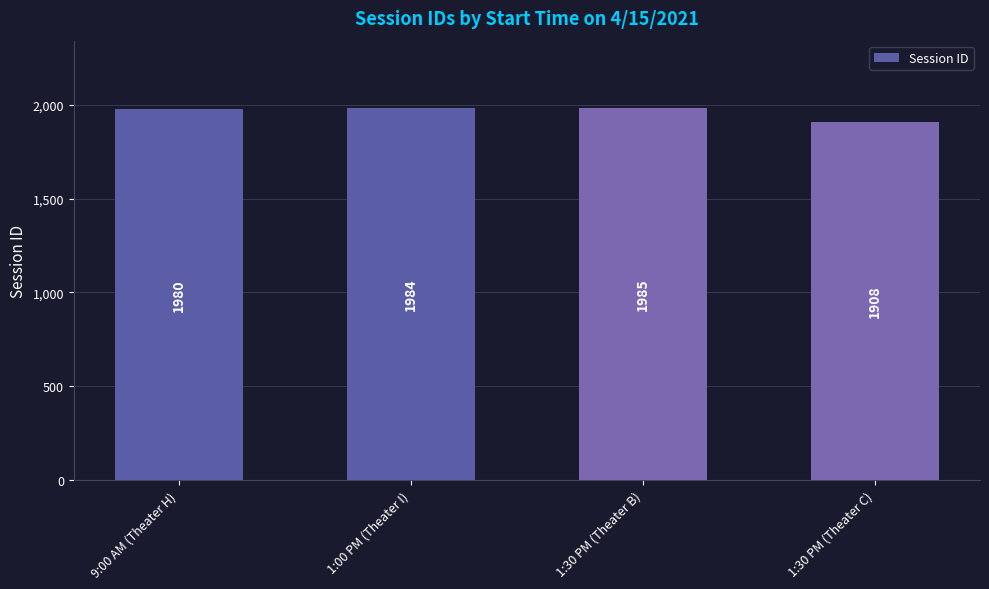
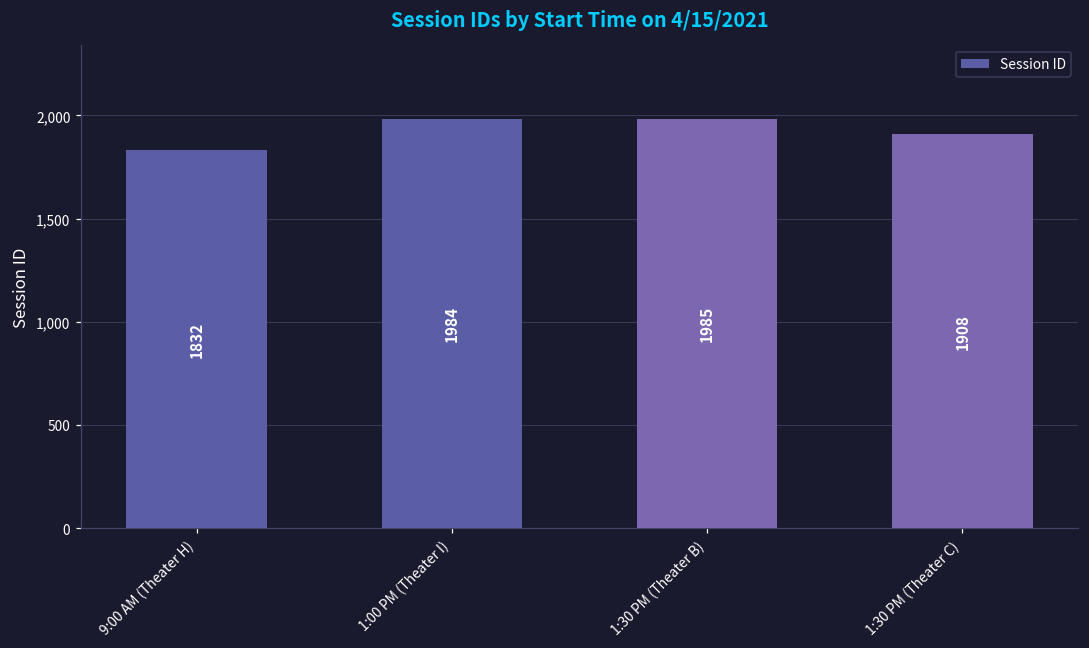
  {
-   "9:00 AM (Theater H)": 1980,
+   "9:00 AM (Theater H)": 1832,
    "1:00 PM (Theater I)": 1984,
    "1:30 PM (Theater B)": 1985,
    "1:30 PM (Theater C)": 1908
  }
